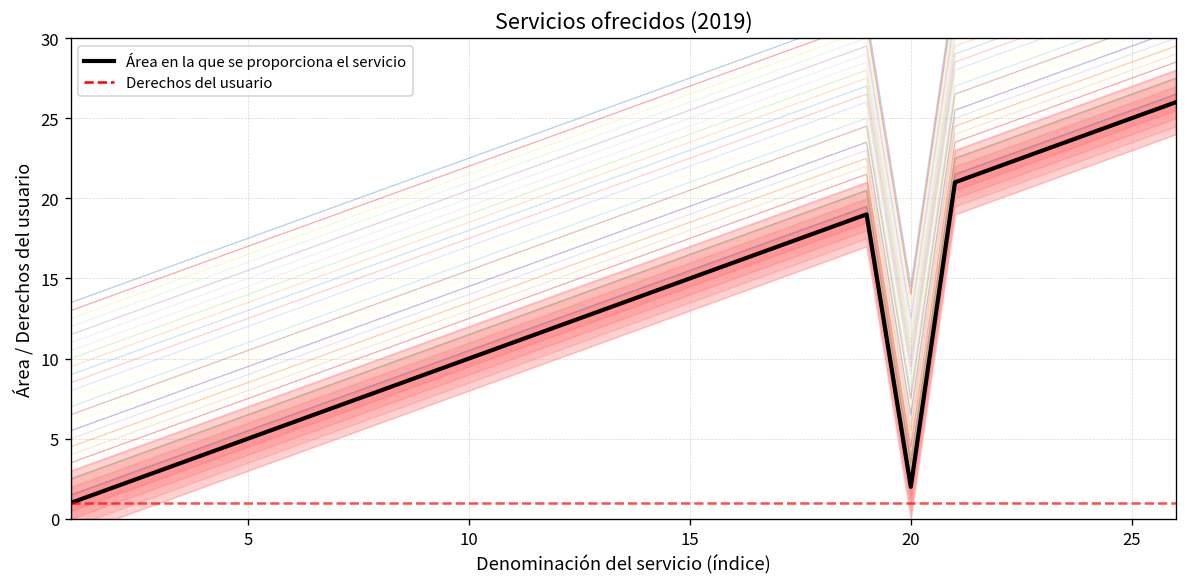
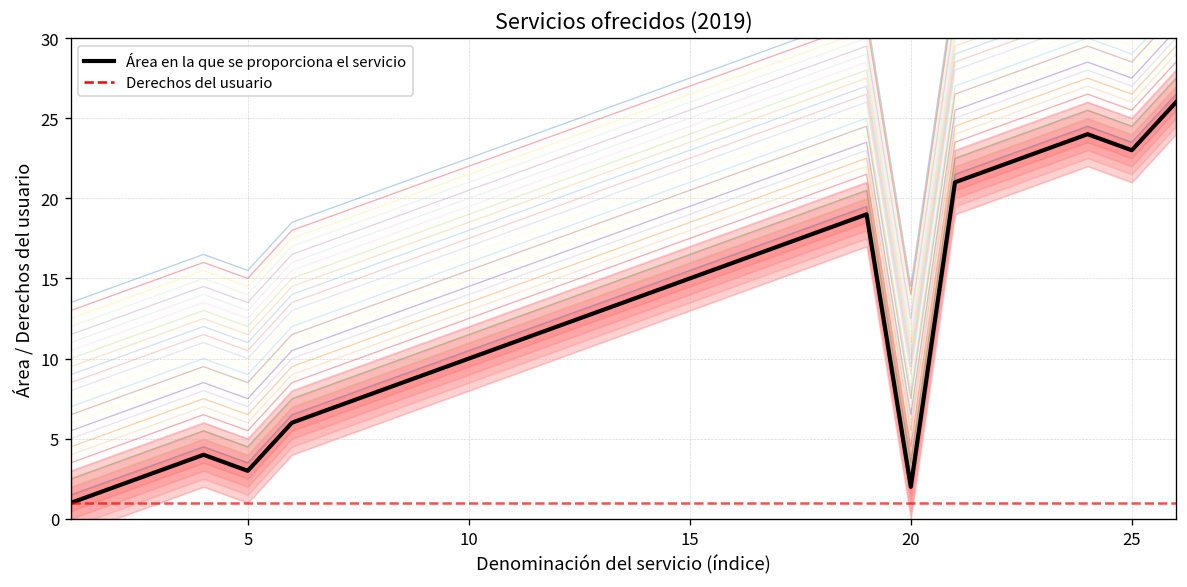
  {
    "Área en la que se proporciona el servicio": {
-     "5": 5,
+     "5": 3,
      "10": 10,
      "15": 15,
      "20": 2,
-     "25": 25
+     "25": 23
    }
  }
